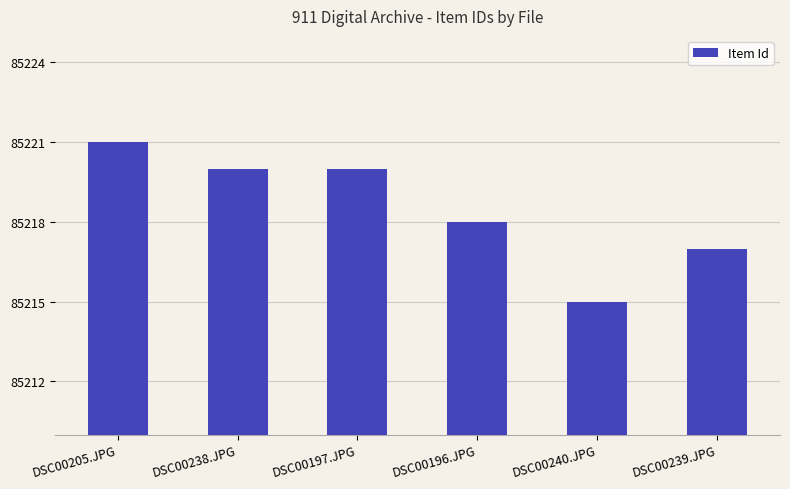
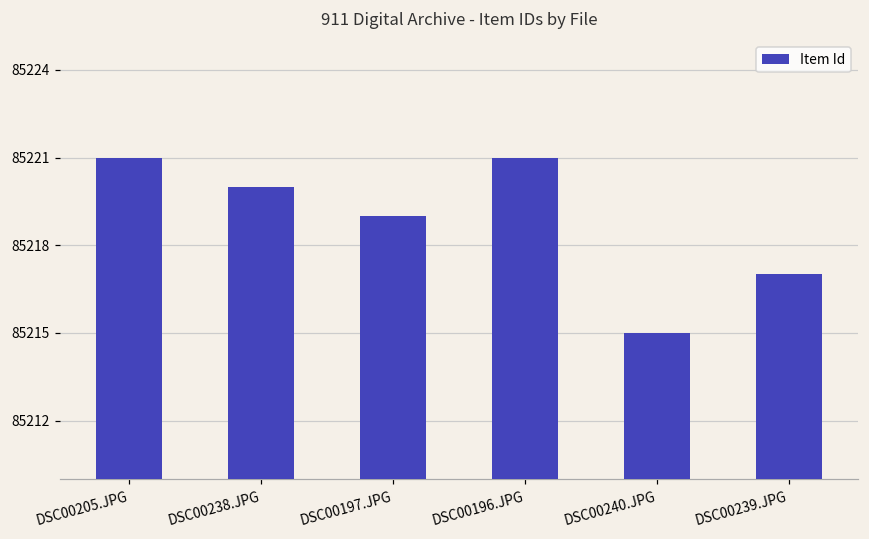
  {
    "DSC00205.JPG": 85221,
    "DSC00238.JPG": 85220,
-   "DSC00197.JPG": 85220,
-   "DSC00196.JPG": 85218,
+   "DSC00197.JPG": 85219,
+   "DSC00196.JPG": 85221,
    "DSC00240.JPG": 85215,
    "DSC00239.JPG": 85217
  }
